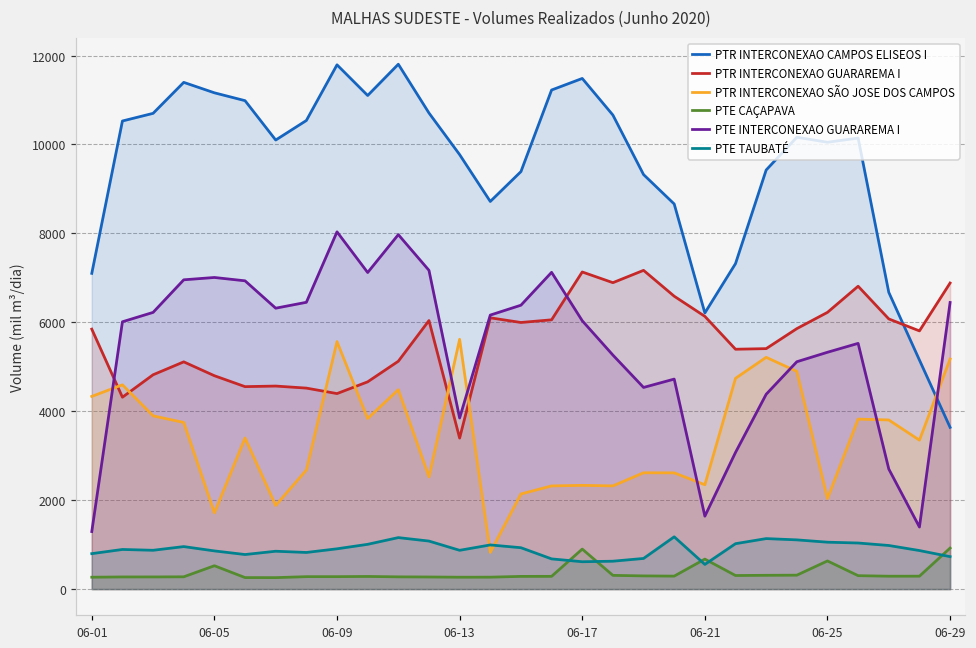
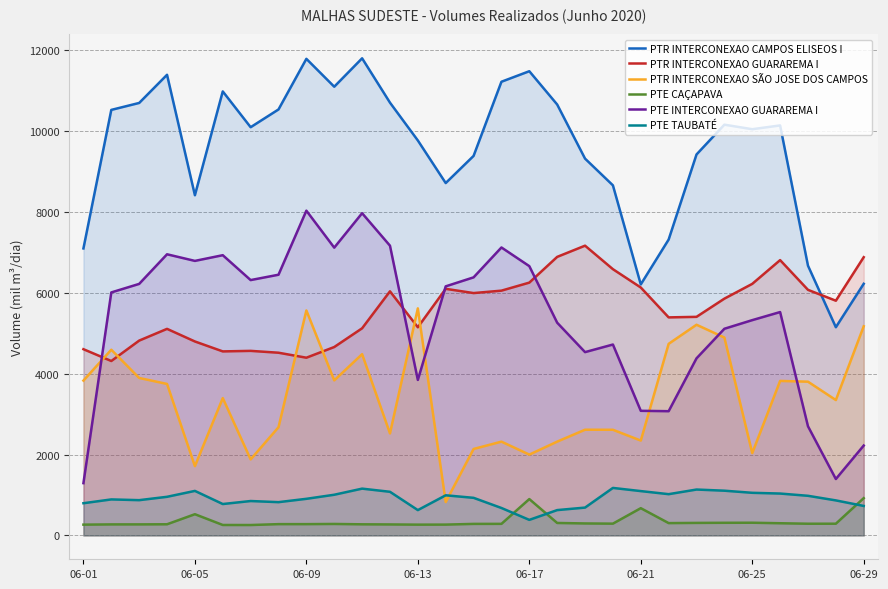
  {
    "PTR INTERCONEXAO CAMPOS ELISEOS I": {
      "06-01": 7100,
-     "06-05": 11200,
+     "06-05": 8400,
      "06-09": 11800,
      "06-13": 9800,
      "06-17": 11500,
      "06-21": 6200,
-     "06-29": 3600
+     "06-29": 6200
    },
    "PTR INTERCONEXAO GUARAREMA I": {
-     "06-01": 5800,
+     "06-01": 4600,
      "06-05": 4800,
      "06-09": 4400,
-     "06-13": 3400,
-     "06-17": 7100,
+     "06-13": 5200,
+     "06-17": 6300,
      "06-21": 6100,
      "06-25": 6200,
      "06-29": 6900
    },
    "PTR INTERCONEXAO SÃO JOSE DOS CAMPOS": {
-     "06-01": 4300,
+     "06-01": 3800,
      "06-05": 1700,
      "06-09": 5600,
      "06-13": 5600,
-     "06-17": 2300,
+     "06-17": 2000,
      "06-21": 2300,
      "06-25": 2000,
      "06-29": 5200
    },
    "PTE CAÇAPAVA": {
      "06-01": 300,
      "06-05": 500,
      "06-09": 300,
      "06-13": 300,
      "06-17": 900,
      "06-21": 700,
-     "06-25": 600,
+     "06-25": 300,
      "06-29": 900
    },
    "PTE INTERCONEXAO GUARAREMA I": {
      "06-01": 1300,
-     "06-05": 7000,
+     "06-05": 6800,
      "06-09": 8000,
      "06-13": 3800,
-     "06-17": 6000,
-     "06-21": 1600,
+     "06-17": 6700,
+     "06-21": 3100,
      "06-25": 5300,
-     "06-29": 6400
+     "06-29": 2200
    },
    "PTE TAUBATÉ": {
      "06-01": 800,
-     "06-05": 900,
+     "06-05": 1100,
      "06-09": 900,
-     "06-13": 900,
-     "06-17": 600,
-     "06-21": 600,
+     "06-13": 600,
+     "06-17": 400,
+     "06-21": 1100,
      "06-25": 1100,
      "06-29": 700
    }
  }
